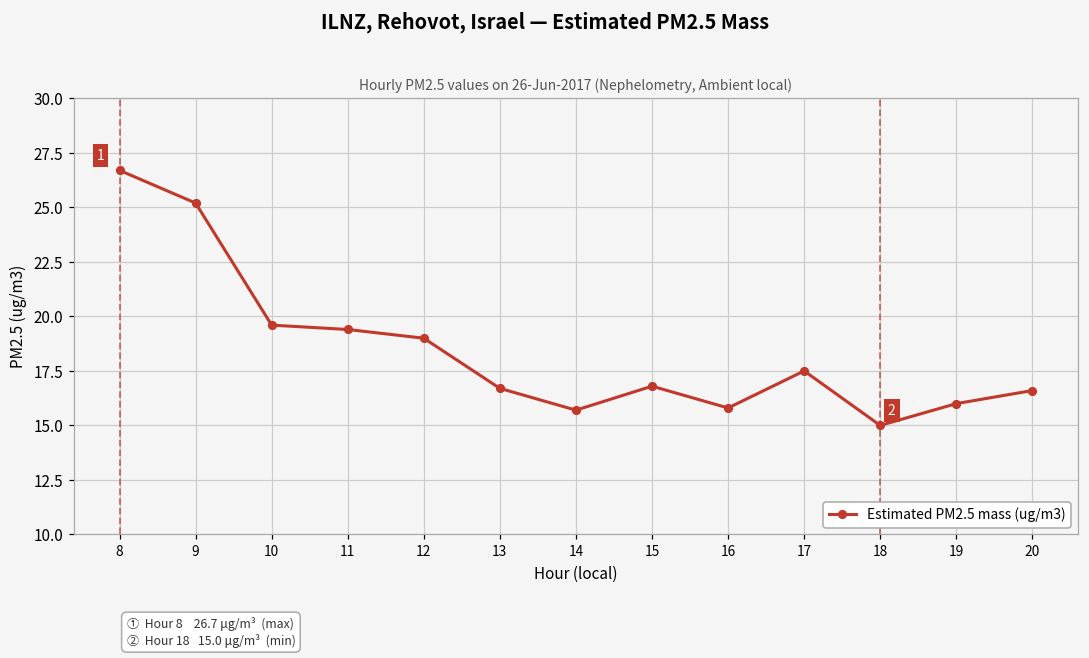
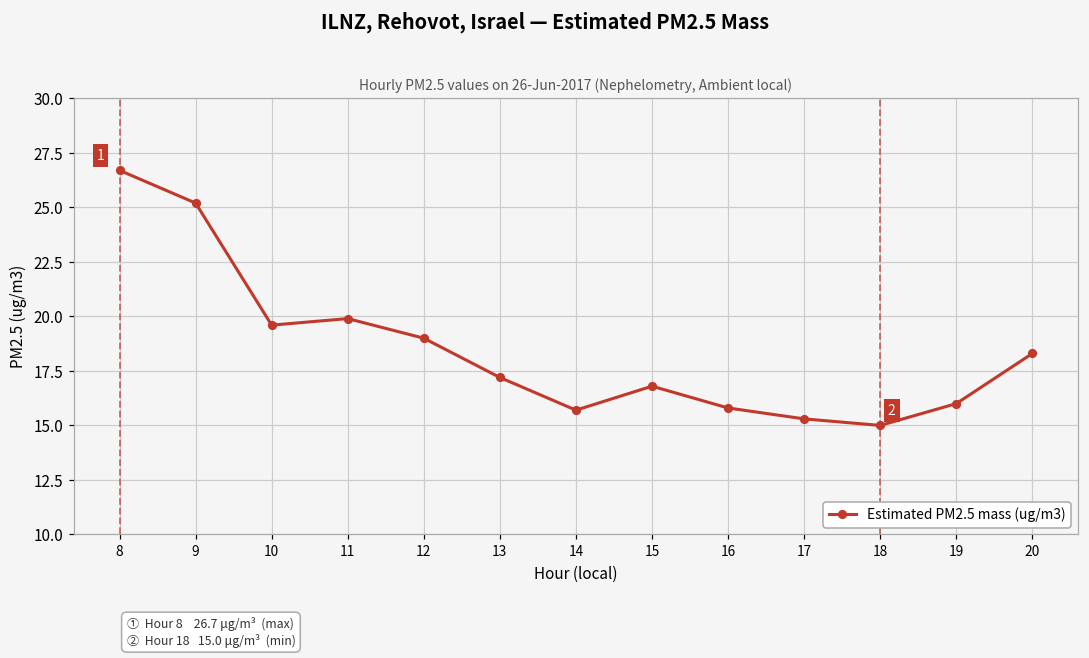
  {
    "9": 25.2,
    "10": 19.6,
-   "11": 19.4,
+   "11": 19.9,
    "12": 19.0,
-   "13": 16.7,
+   "13": 17.2,
    "14": 15.7,
    "15": 16.8,
    "16": 15.8,
-   "17": 17.5,
+   "17": 15.3,
    "19": 16.0,
-   "20": 16.6
+   "20": 18.3
  }
